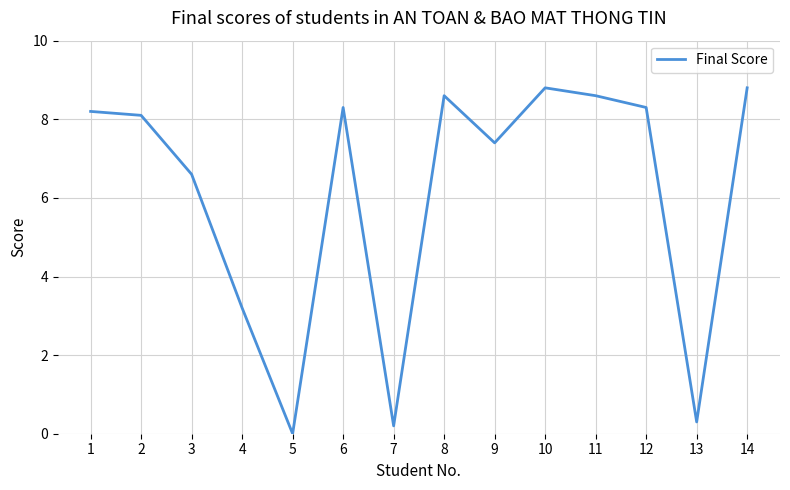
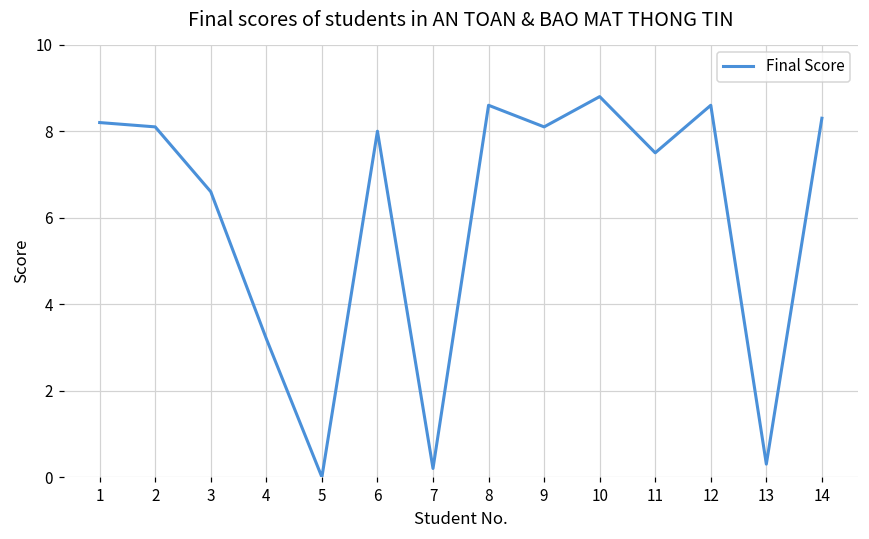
  {
    "1": 8.2,
    "2": 8.1,
    "3": 6.6,
    "4": 3.2,
    "5": 0.0,
-   "6": 8.3,
+   "6": 8.0,
    "7": 0.2,
    "8": 8.6,
-   "9": 7.4,
+   "9": 8.1,
    "10": 8.8,
-   "11": 8.6,
-   "12": 8.3,
+   "11": 7.5,
+   "12": 8.6,
    "13": 0.3,
-   "14": 8.8
+   "14": 8.3
  }
